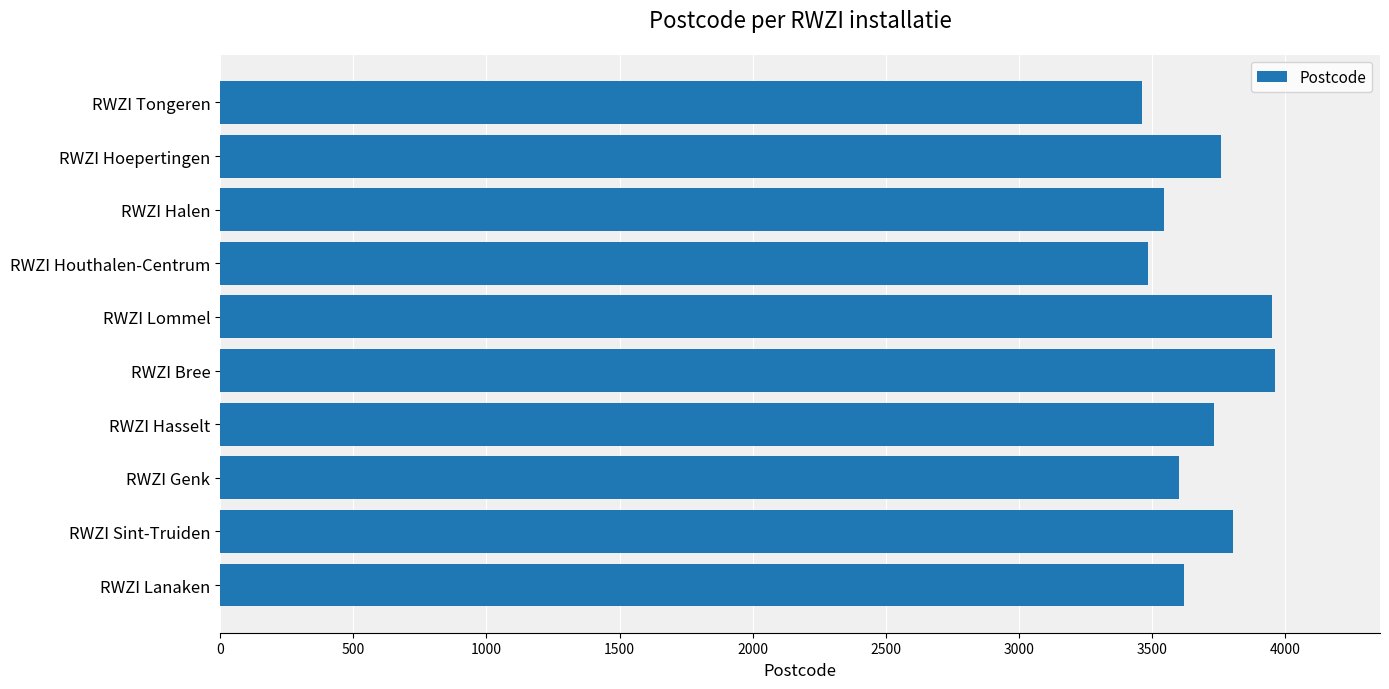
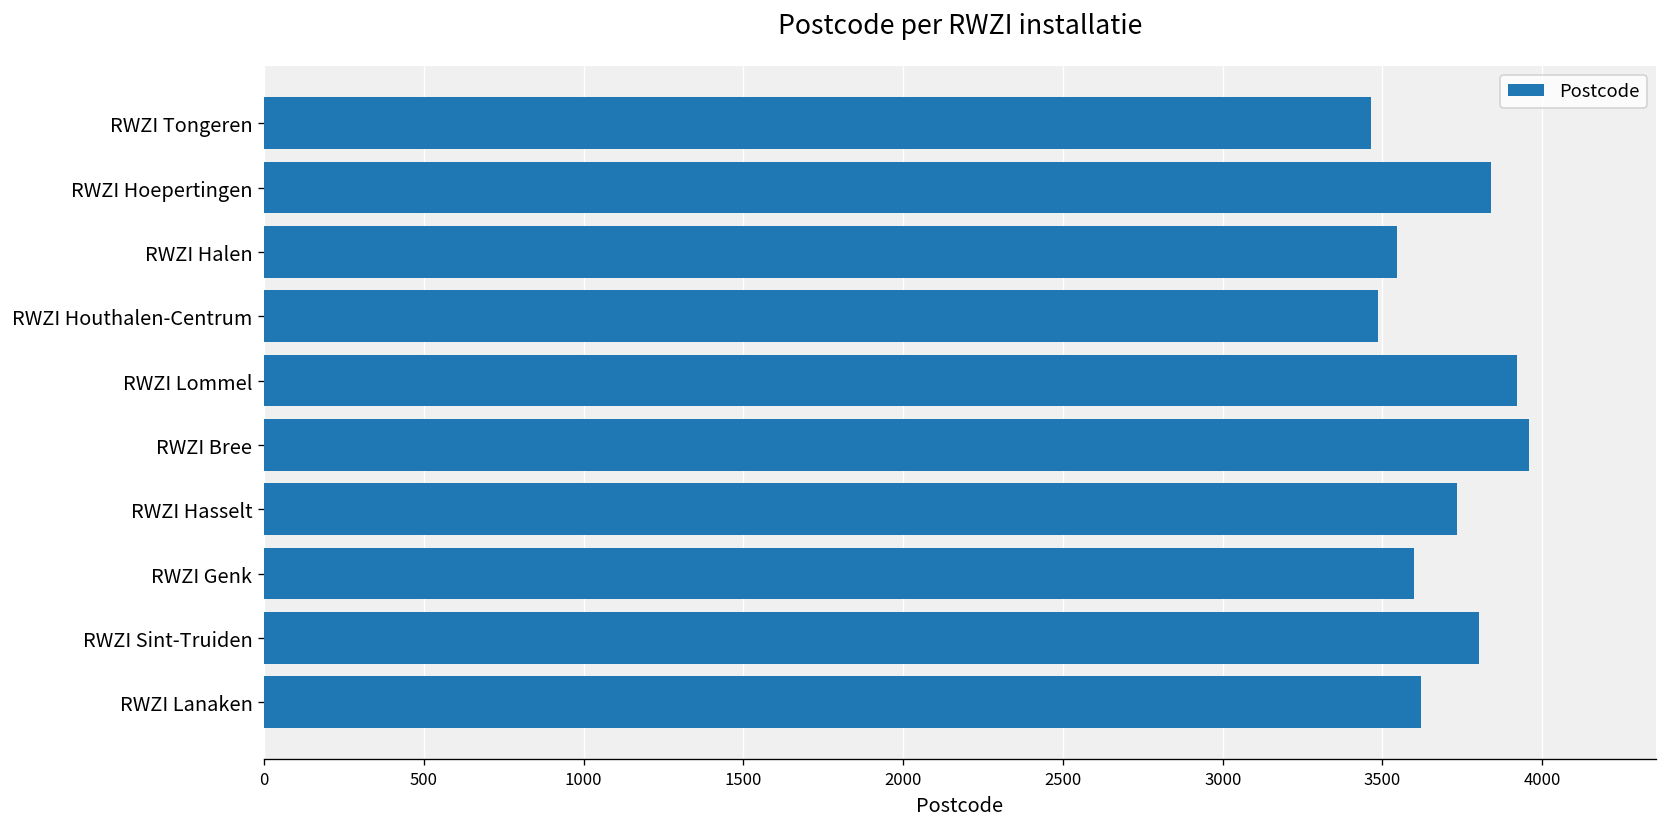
  {
    "RWZI Tongeren": 3460,
-   "RWZI Hoepertingen": 3760,
+   "RWZI Hoepertingen": 3840,
    "RWZI Halen": 3550,
    "RWZI Houthalen-Centrum": 3490,
-   "RWZI Lommel": 3950,
+   "RWZI Lommel": 3920,
    "RWZI Bree": 3960,
    "RWZI Hasselt": 3730,
    "RWZI Genk": 3600,
    "RWZI Sint-Truiden": 3800,
    "RWZI Lanaken": 3620
  }
